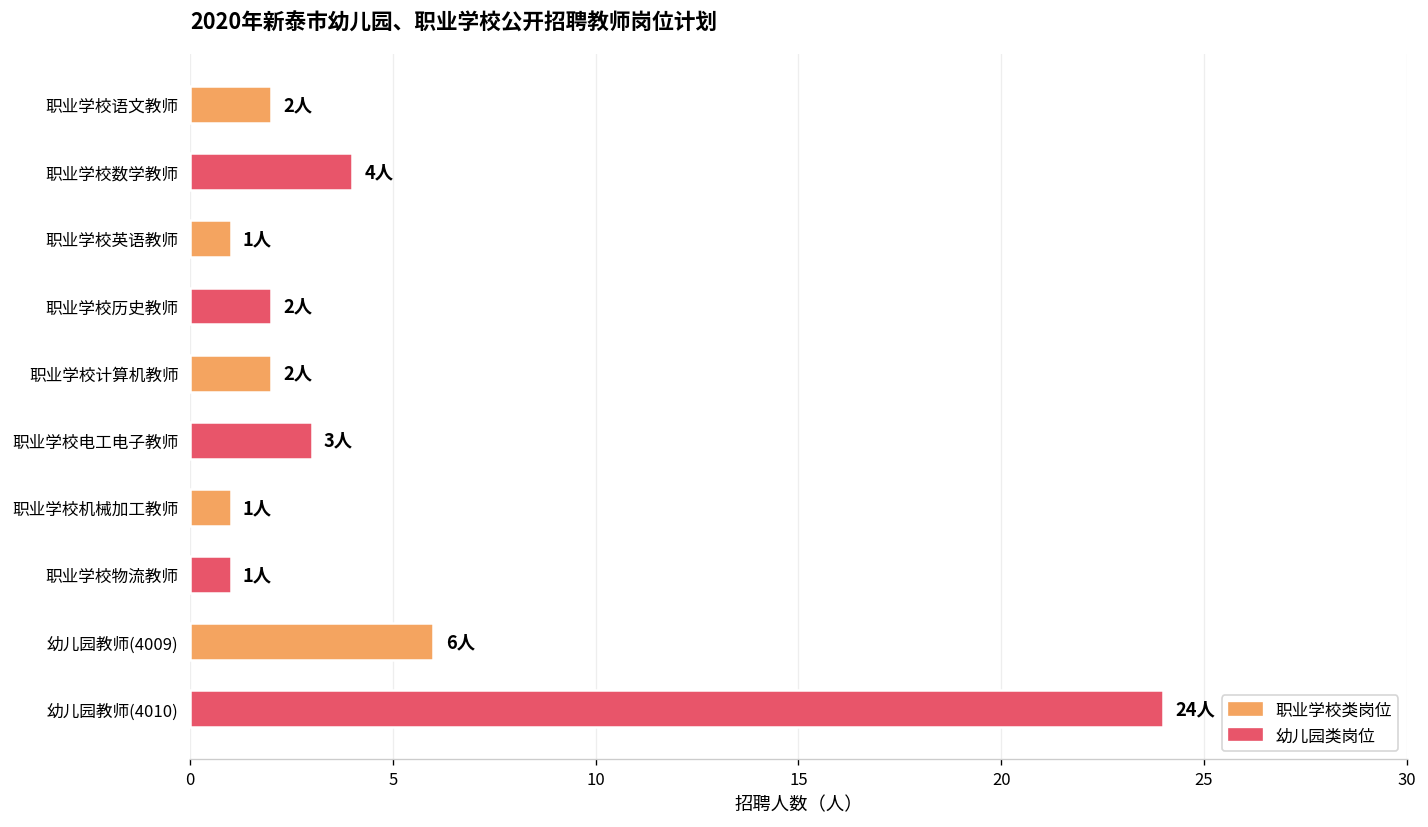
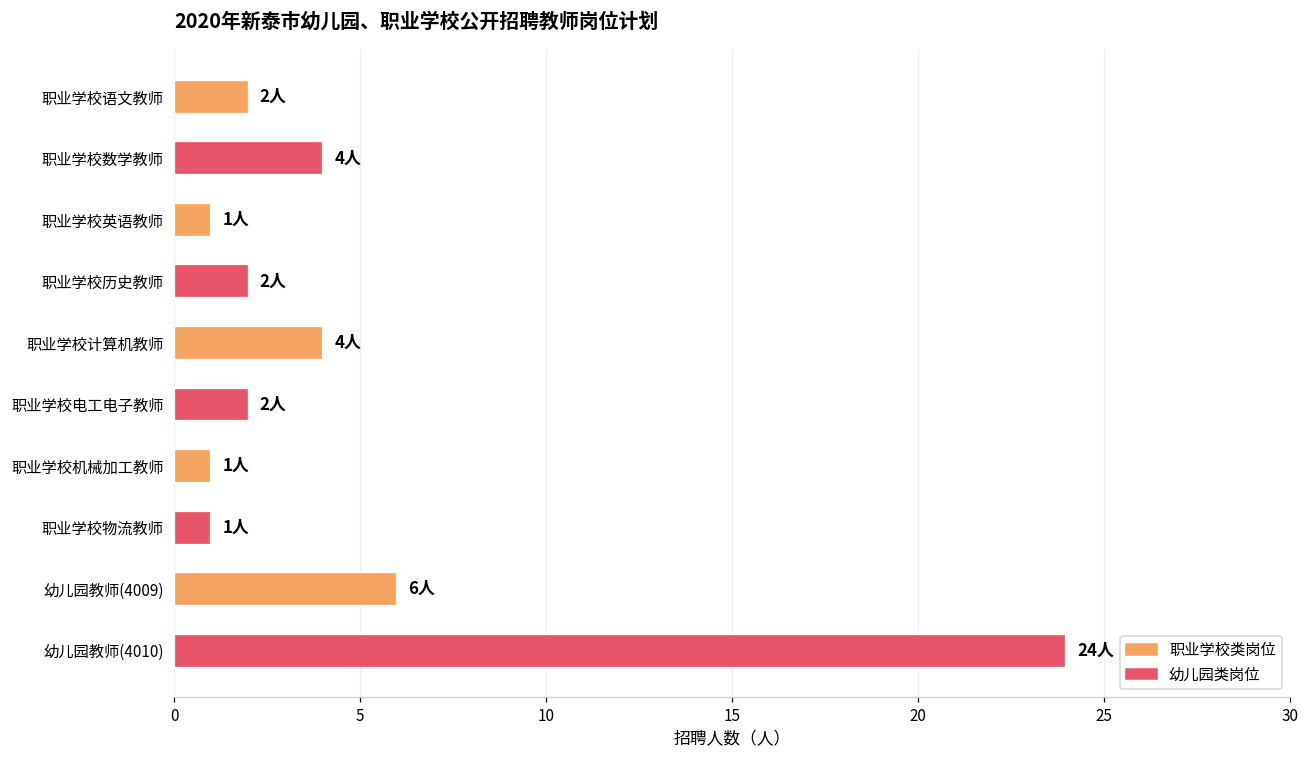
  {
    "职业学校语文教师": "2人",
    "职业学校数学教师": "4人",
    "职业学校英语教师": "1人",
    "职业学校历史教师": "2人",
-   "职业学校计算机教师": "2人",
-   "职业学校电工电子教师": "3人",
+   "职业学校计算机教师": "4人",
+   "职业学校电工电子教师": "2人",
    "职业学校机械加工教师": "1人",
    "职业学校物流教师": "1人",
    "幼儿园教师(4009)": "6人",
    "幼儿园教师(4010)": "24人"
  }
